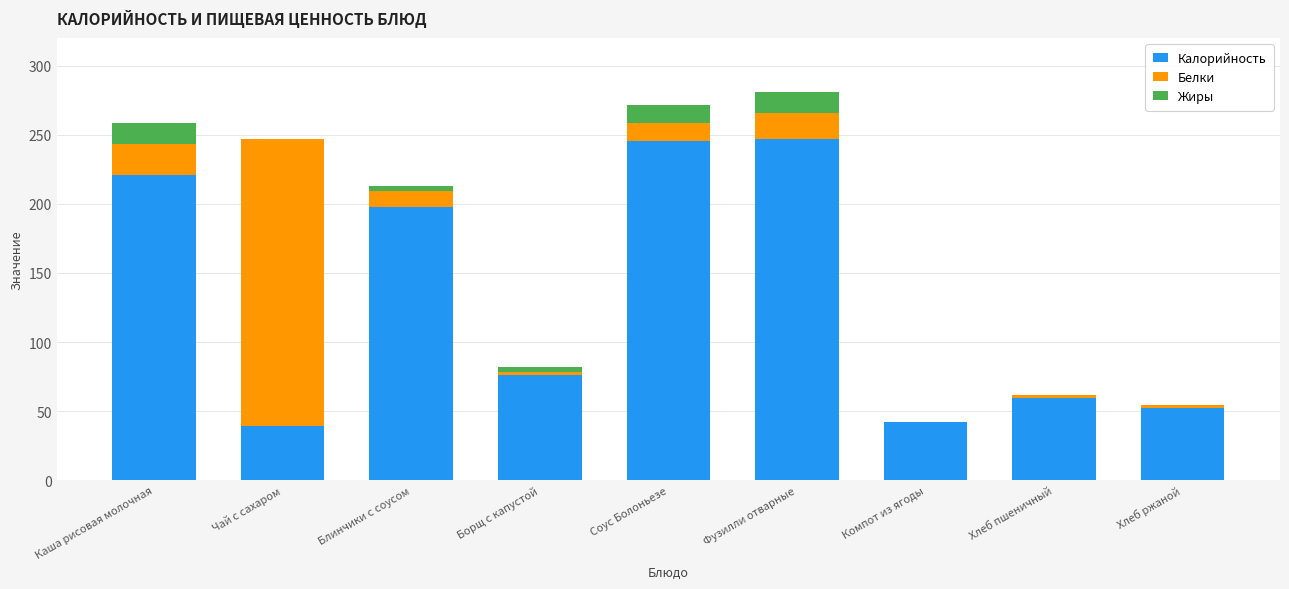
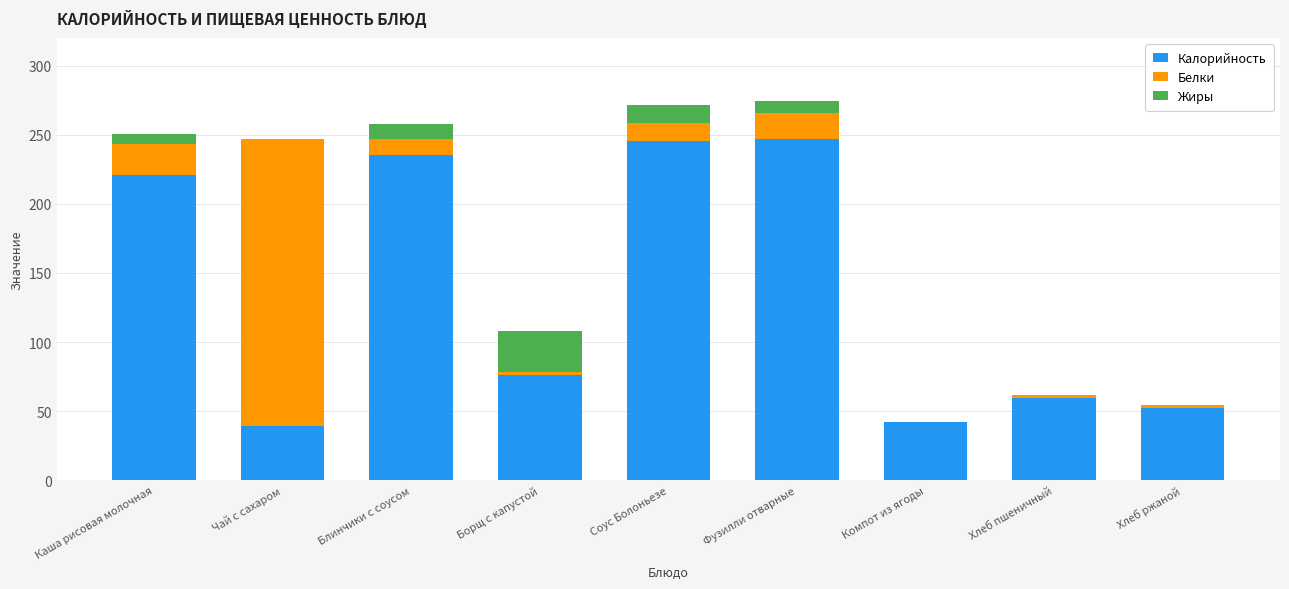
  {
    "Калорийность": {
      "Каша рисовая молочная": 221,
      "Чай с сахаром": 39,
-     "Блинчики с соусом": 198,
+     "Блинчики с соусом": 235,
      "Борщ с капустой": 76,
      "Соус Болоньезе": 246,
      "Фузилли отварные": 247,
      "Компот из ягоды": 42,
      "Хлеб пшеничный": 60,
      "Хлеб ржаной": 52
    },
    "Белки": {
      "Каша рисовая молочная": 23,
      "Чай с сахаром": 208,
      "Блинчики с соусом": 12,
      "Борщ с капустой": 2,
      "Соус Болоньезе": 13,
      "Фузилли отварные": 19,
      "Хлеб пшеничный": 2,
      "Хлеб ржаной": 2
    },
    "Жиры": {
-     "Каша рисовая молочная": 15,
+     "Каша рисовая молочная": 7,
      "Чай с сахаром": 0,
-     "Блинчики с соусом": 3,
-     "Борщ с капустой": 4,
+     "Блинчики с соусом": 11,
+     "Борщ с капустой": 29,
      "Соус Болоньезе": 13,
-     "Фузилли отварные": 15
+     "Фузилли отварные": 9
    }
  }
